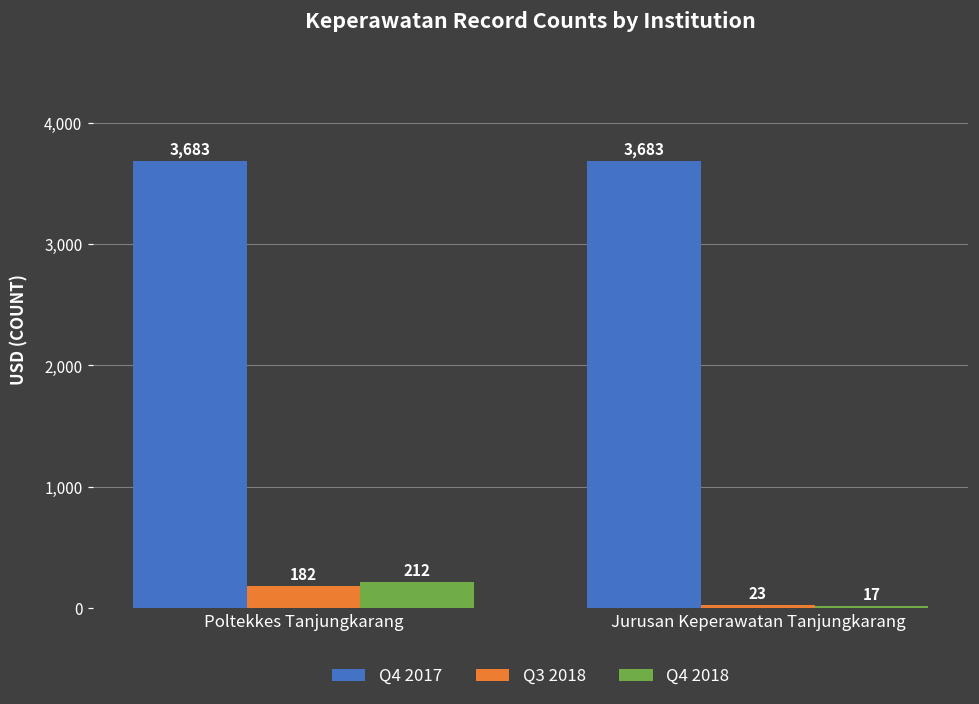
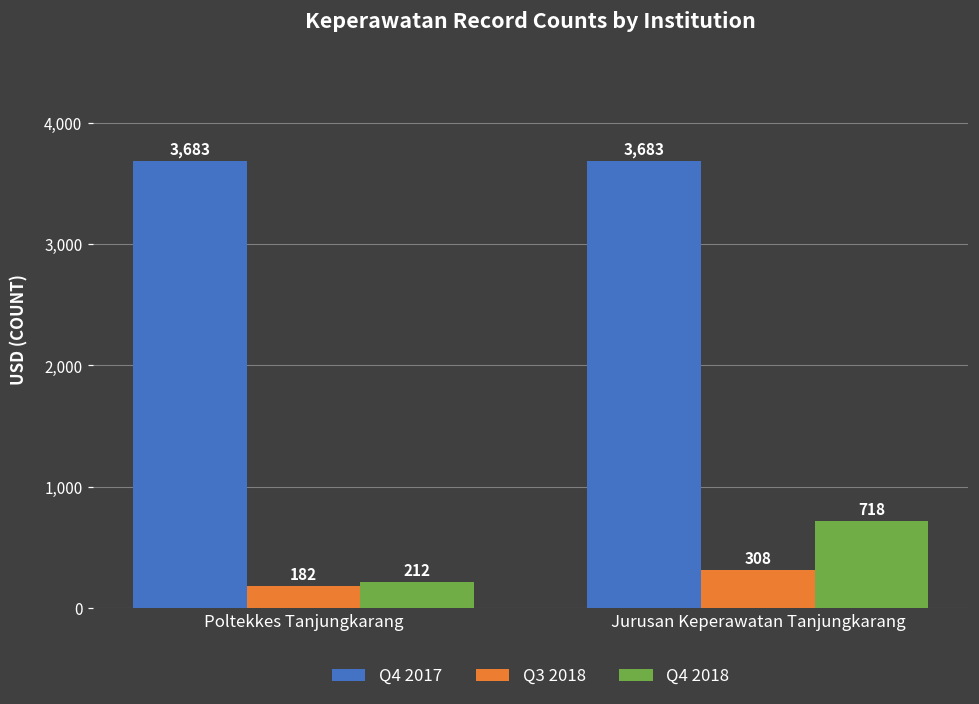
  {
    "Q4 2017": {
      "Poltekkes Tanjungkarang": "3,683",
      "Jurusan Keperawatan Tanjungkarang": "3,683"
    },
    "Q3 2018": {
      "Poltekkes Tanjungkarang": "182",
-     "Jurusan Keperawatan Tanjungkarang": "23"
+     "Jurusan Keperawatan Tanjungkarang": "308"
    },
    "Q4 2018": {
      "Poltekkes Tanjungkarang": "212",
-     "Jurusan Keperawatan Tanjungkarang": "17"
+     "Jurusan Keperawatan Tanjungkarang": "718"
    }
  }
